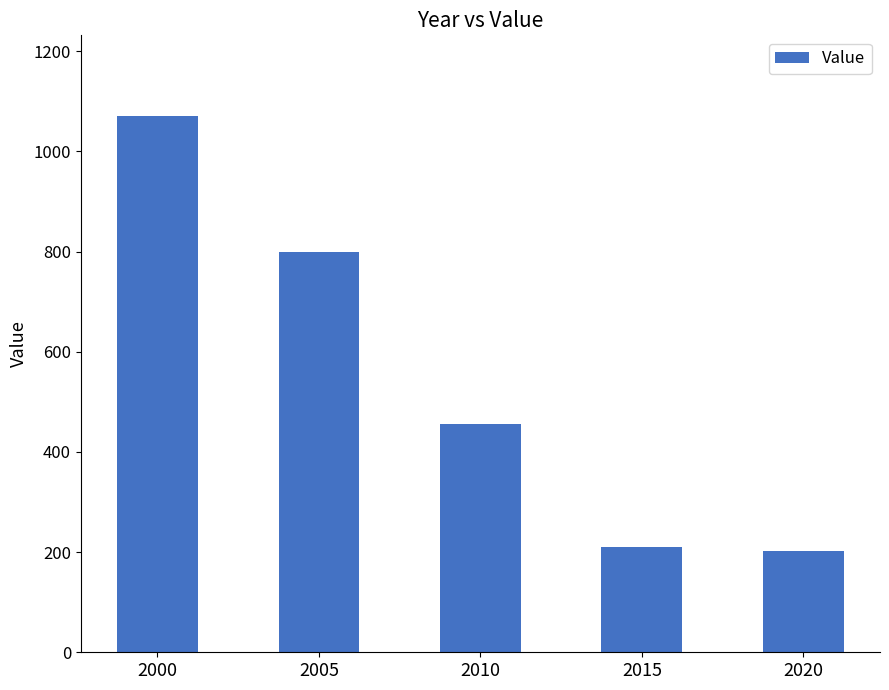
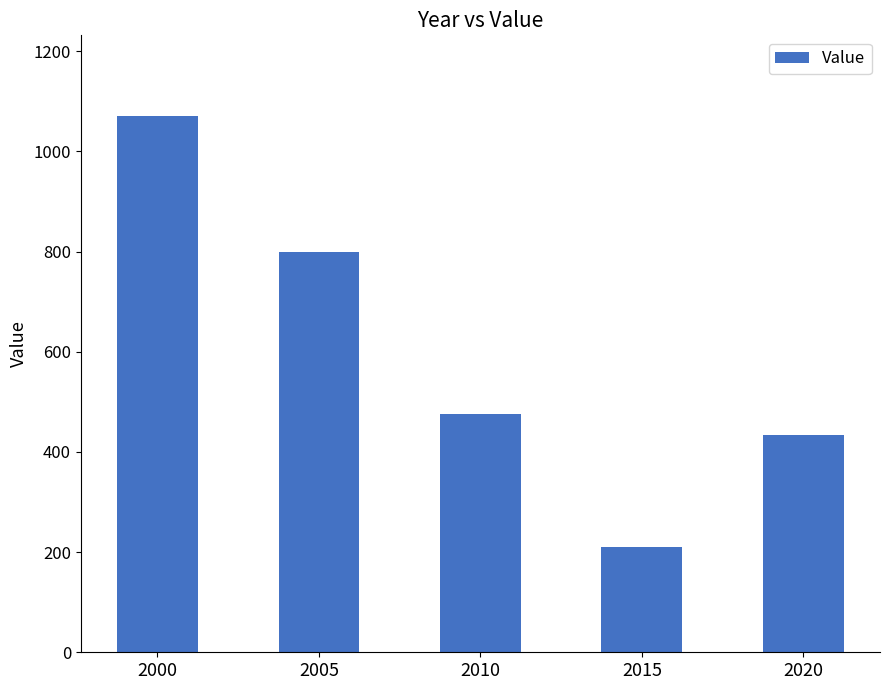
  {
    "2000": 1070,
    "2005": 800,
-   "2010": 460,
+   "2010": 480,
    "2015": 210,
-   "2020": 200
+   "2020": 430
  }
